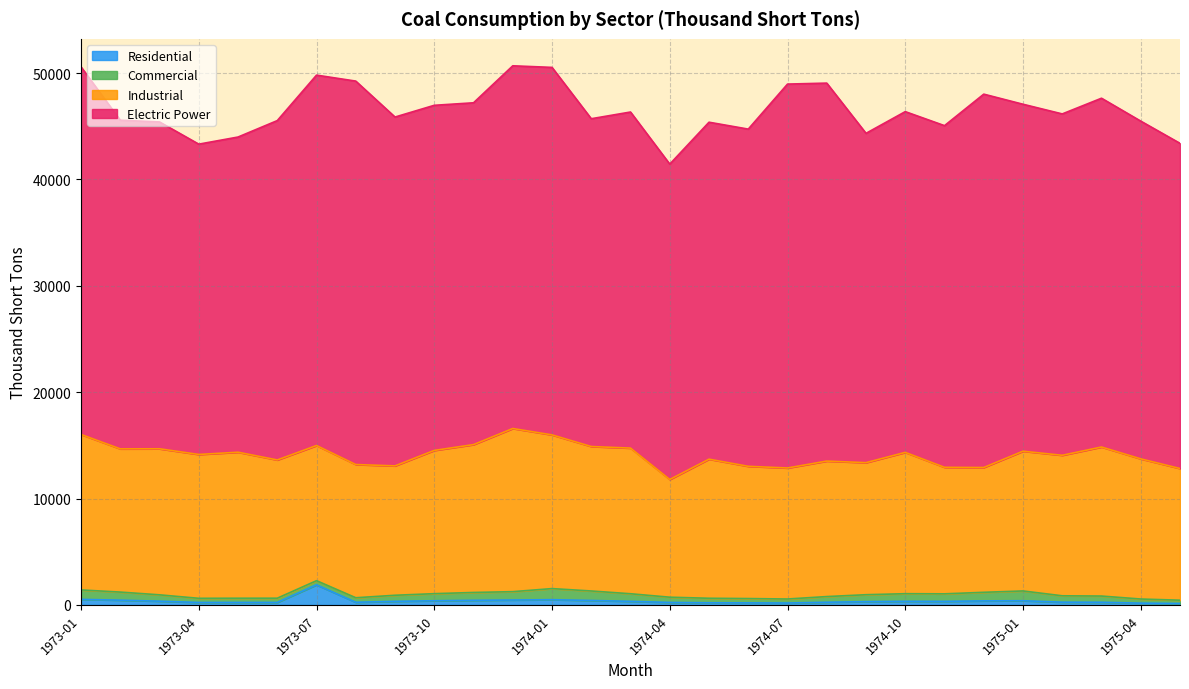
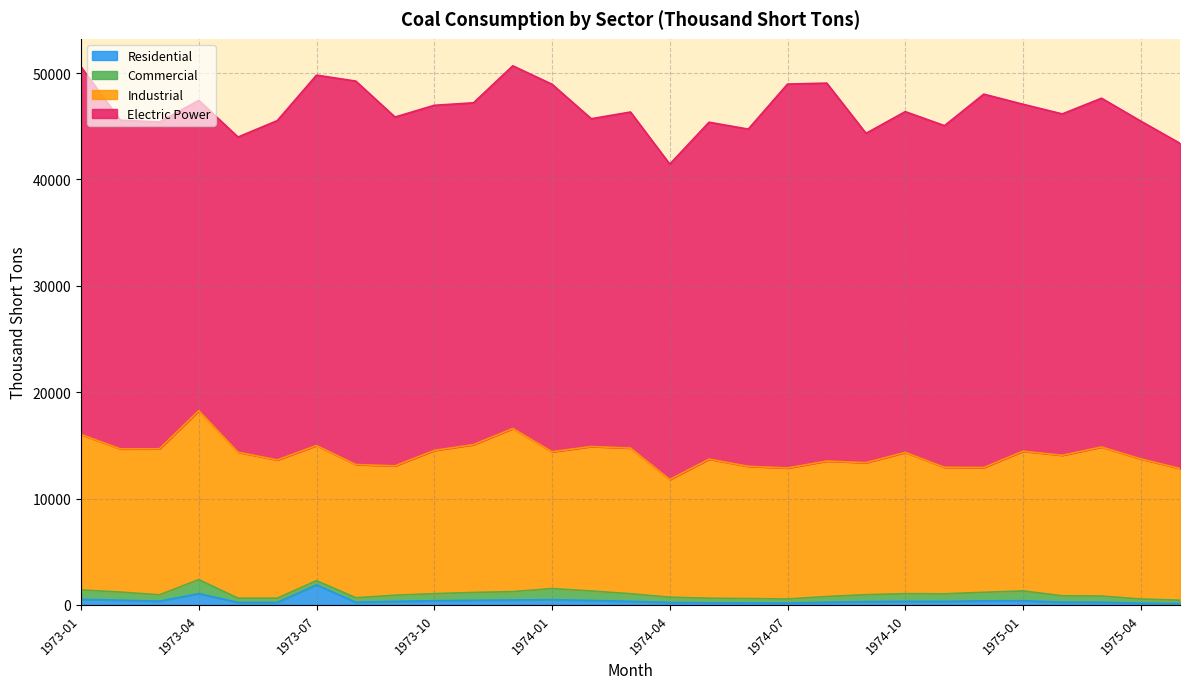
  {
    "Residential": {
      "1973-01": 500,
-     "1973-04": 200,
+     "1973-04": 1100,
      "1973-07": 1900,
      "1973-10": 400,
      "1974-01": 500,
      "1974-04": 200,
      "1974-07": 200,
      "1974-10": 300,
      "1975-01": 400,
      "1975-04": 200
    },
    "Commercial": {
      "1973-01": 900,
-     "1973-04": 400,
+     "1973-04": 1300,
      "1973-07": 400,
      "1973-10": 700,
      "1974-01": 1000,
      "1974-04": 500,
      "1974-07": 400,
      "1974-10": 700,
      "1975-01": 900,
      "1975-04": 400
    },
    "Industrial": {
      "1973-01": 14600,
-     "1973-04": 13500,
+     "1973-04": 15900,
      "1973-07": 12700,
      "1973-10": 13500,
-     "1974-01": 14400,
+     "1974-01": 12900,
      "1974-04": 11100,
      "1974-07": 12300,
      "1974-10": 13300,
      "1975-01": 13100,
      "1975-04": 13200
    },
    "Electric Power": {
      "1973-01": 34600,
      "1973-07": 34800,
      "1973-10": 32400,
      "1974-01": 34500,
      "1974-04": 29600,
      "1974-07": 36100,
      "1974-10": 32000,
      "1975-01": 32600,
      "1975-04": 31800
    }
  }
